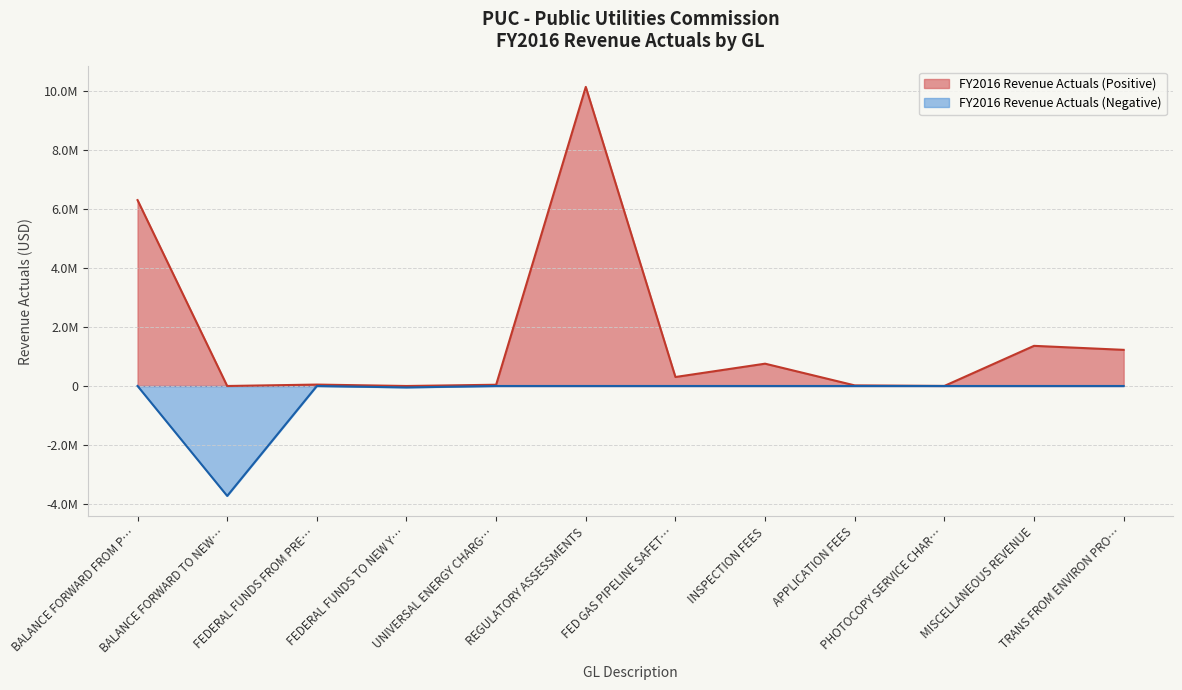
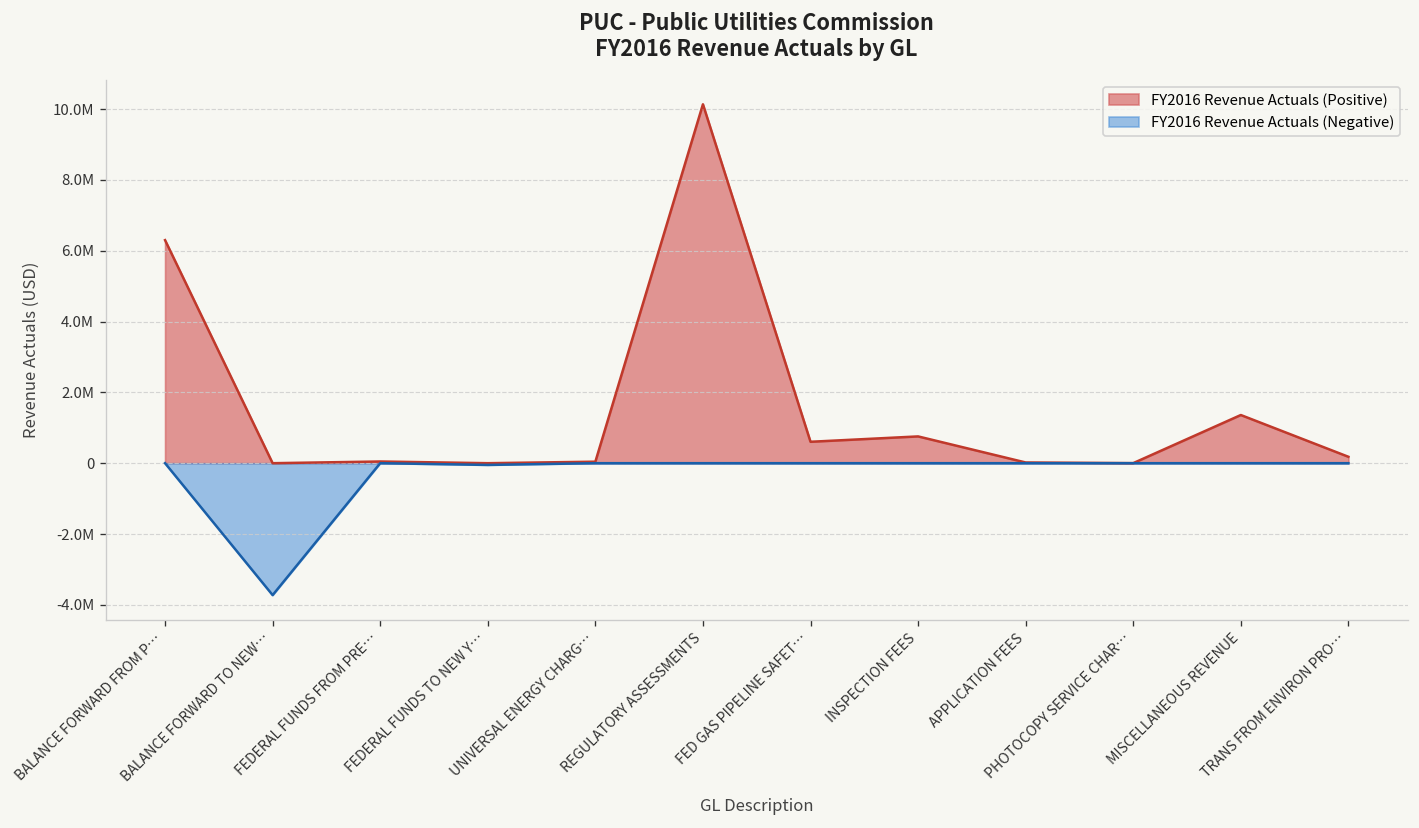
  {
    "FY2016 Revenue Actuals (Positive)": {
      "BALANCE FORWARD FROM P…": 6300000,
      "REGULATORY ASSESSMENTS": 10100000,
-     "FED GAS PIPELINE SAFET…": 300000,
+     "FED GAS PIPELINE SAFET…": 600000,
      "INSPECTION FEES": 800000,
      "MISCELLANEOUS REVENUE": 1400000,
-     "TRANS FROM ENVIRON PRO…": 1200000
+     "TRANS FROM ENVIRON PRO…": 200000
    }
  }
